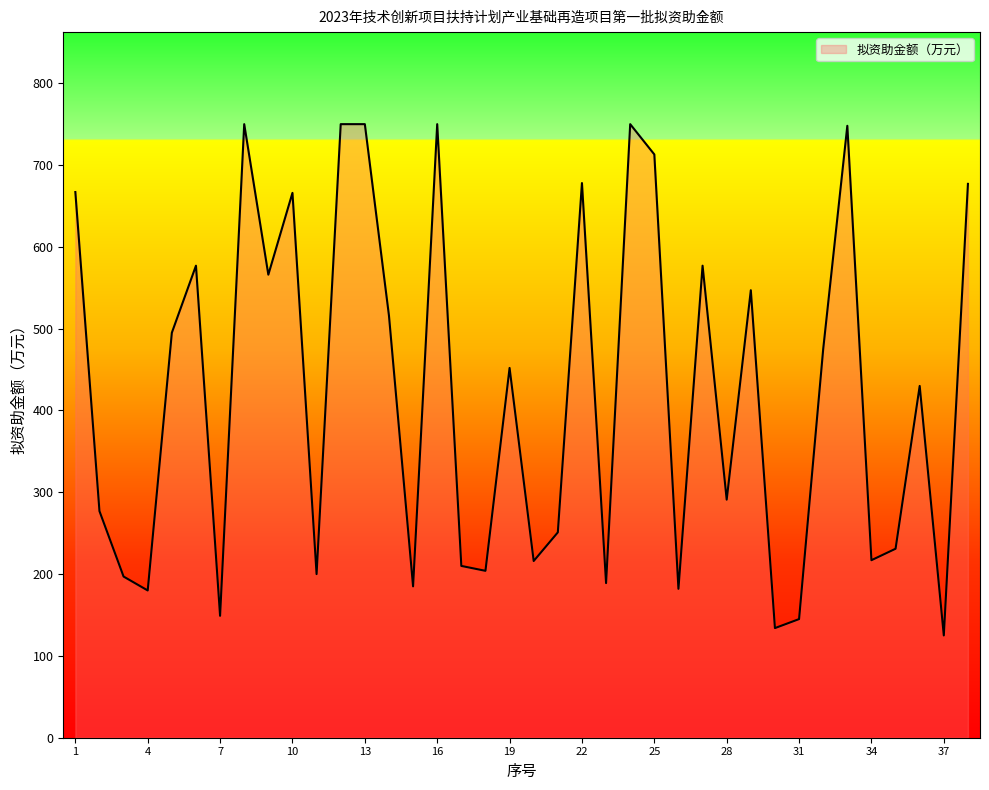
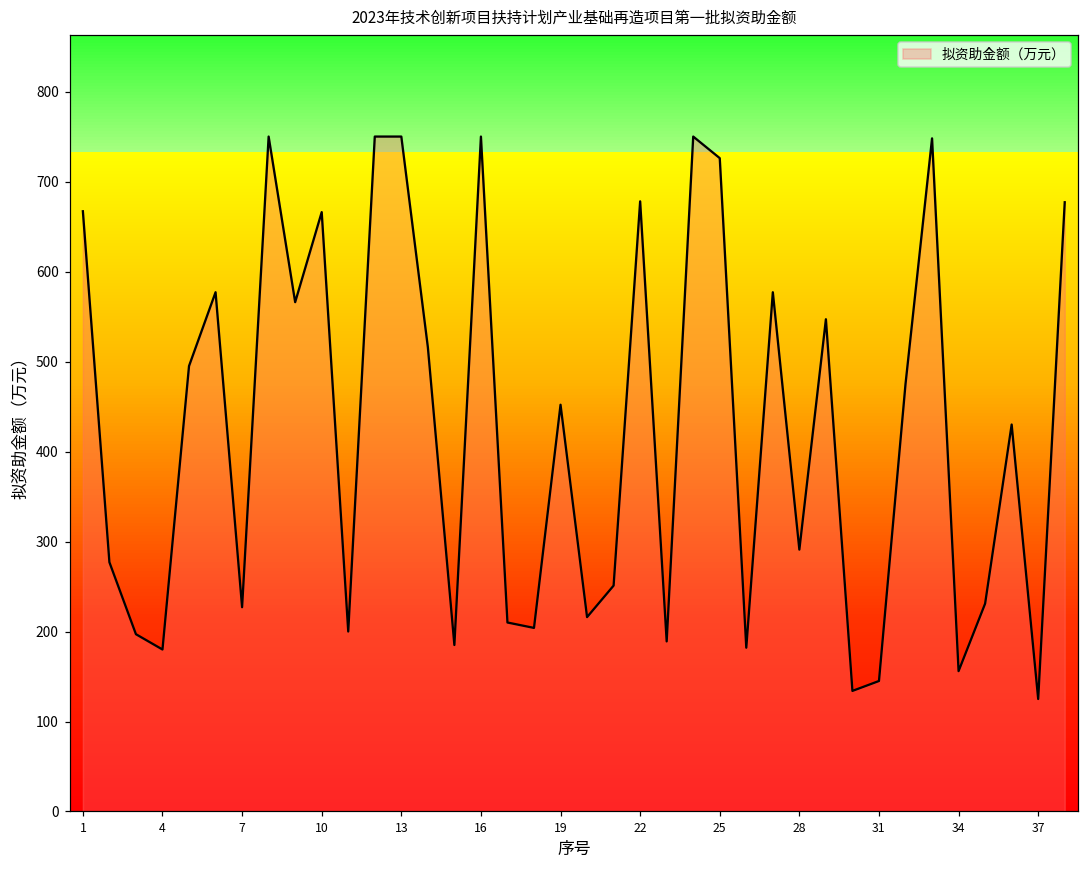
  {
    "1": 670,
    "4": 180,
-   "7": 150,
+   "7": 230,
    "10": 670,
    "13": 750,
    "16": 750,
    "19": 450,
    "22": 680,
-   "25": 710,
+   "25": 730,
    "28": 290,
    "31": 150,
-   "34": 220,
+   "34": 160,
    "37": 130
  }
